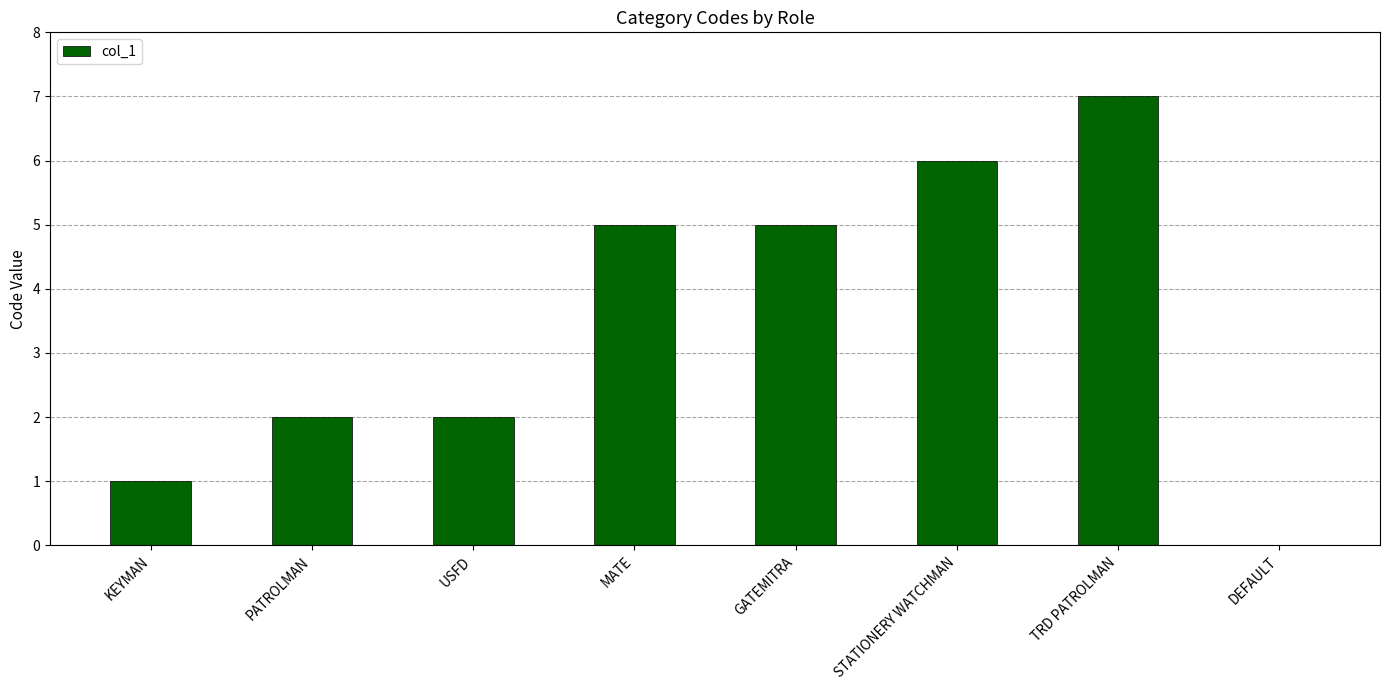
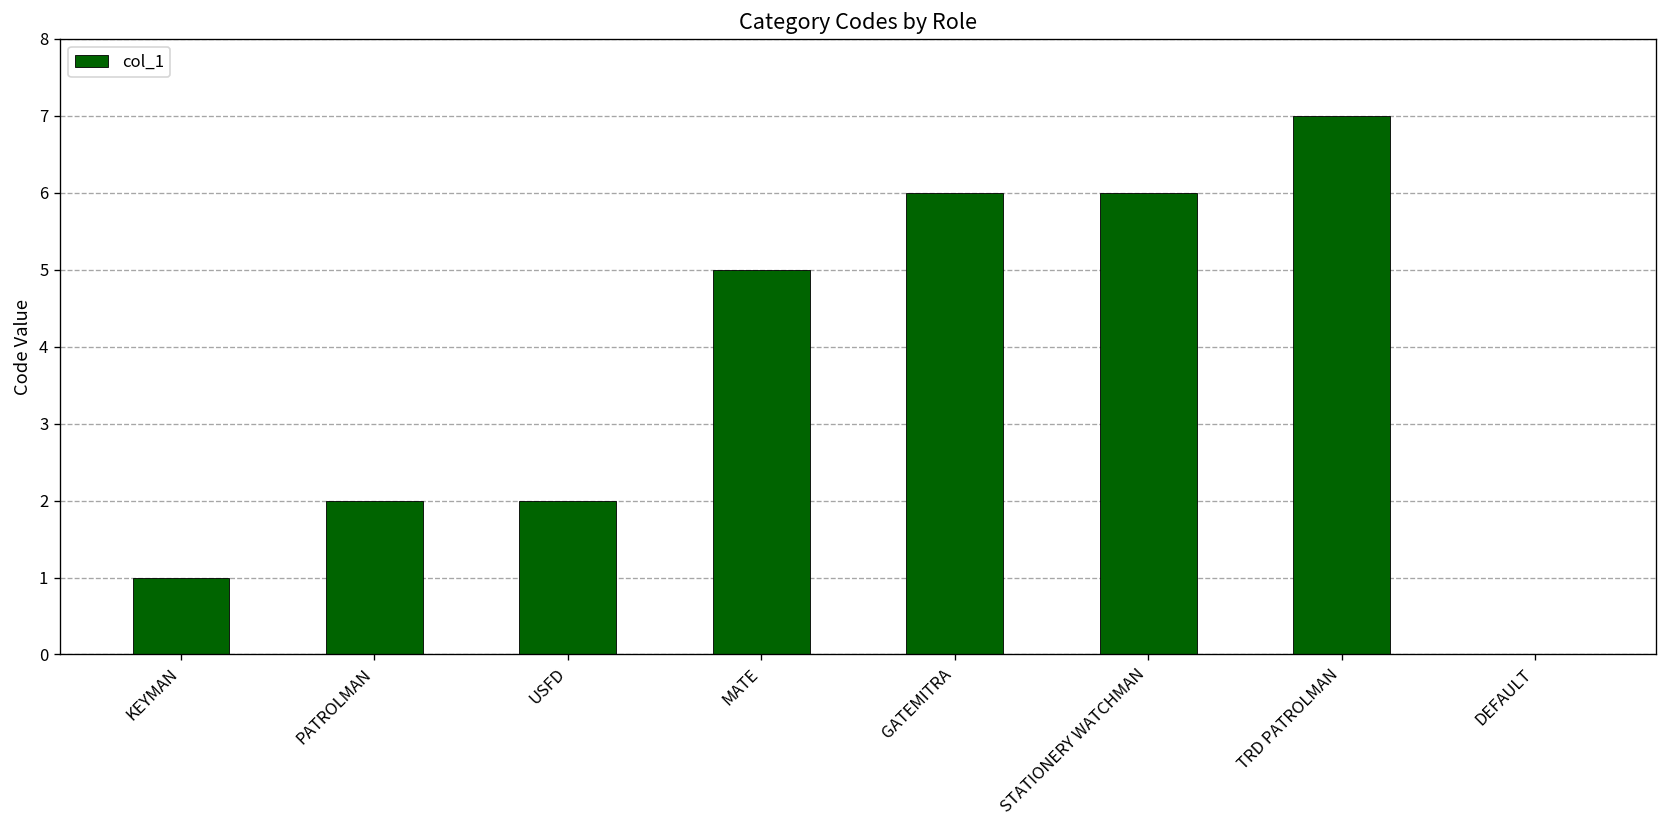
  {
    "KEYMAN": 1,
    "PATROLMAN": 2,
    "USFD": 2,
    "MATE": 5,
-   "GATEMITRA": 5,
+   "GATEMITRA": 6,
    "STATIONERY WATCHMAN": 6,
    "TRD PATROLMAN": 7,
    "DEFAULT": 0
  }
